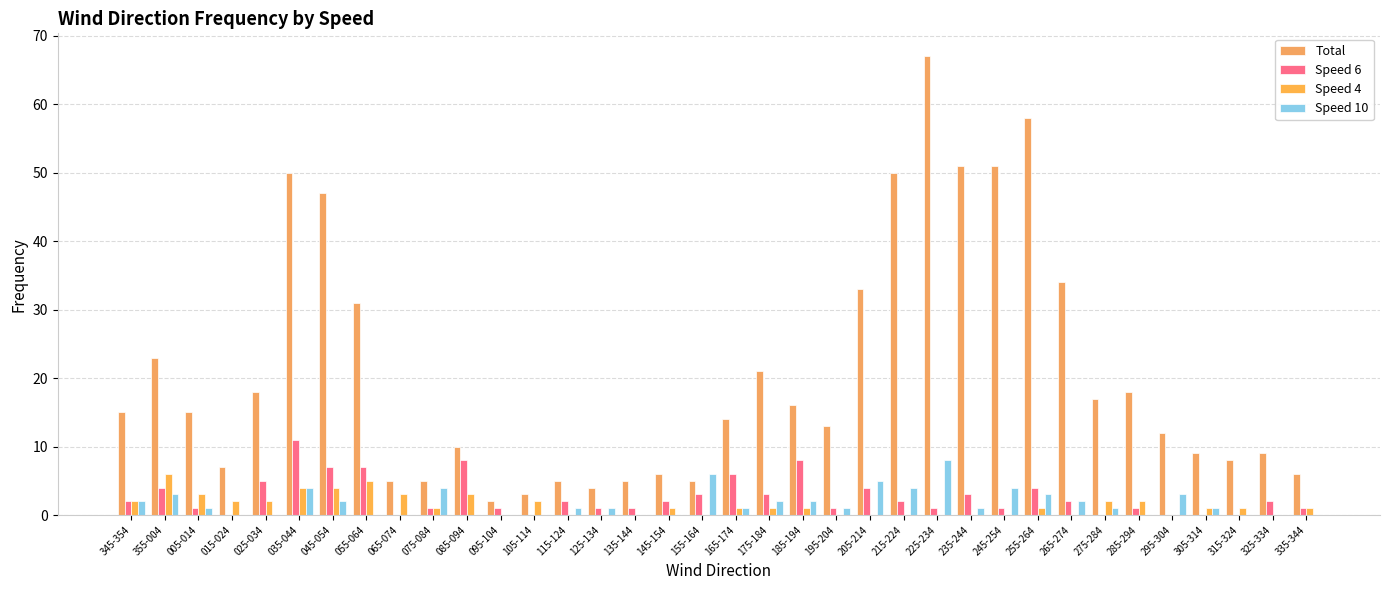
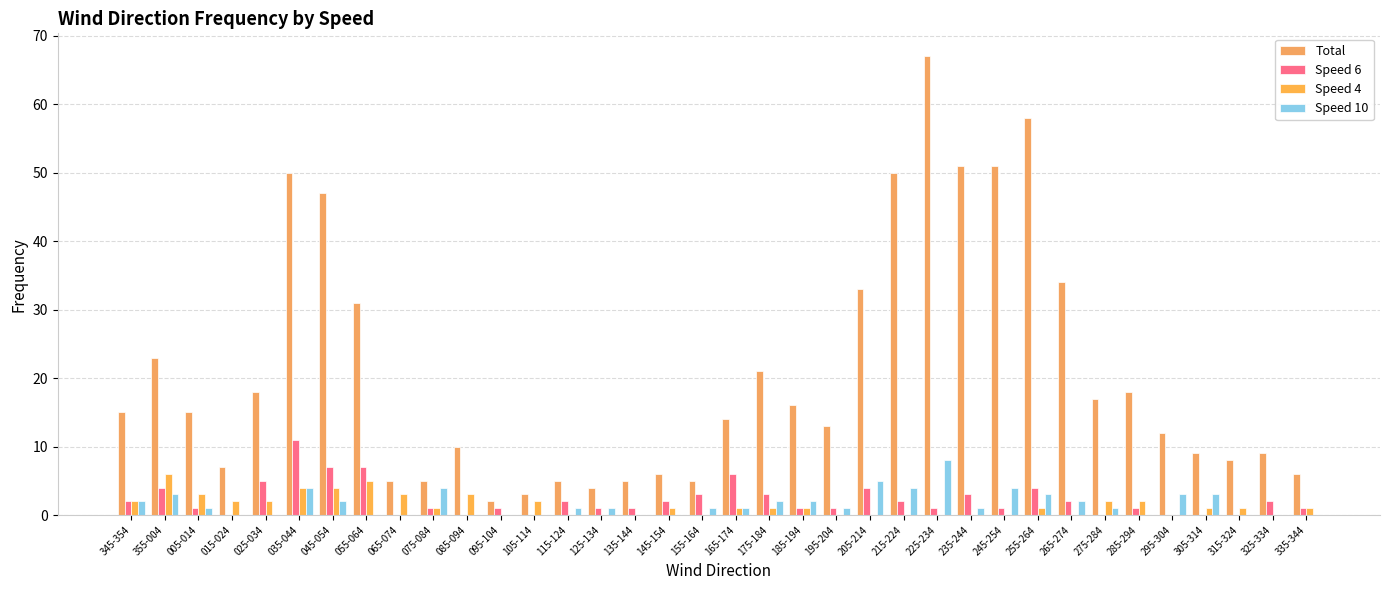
  {
    "Speed 6": {
      "345-354": 2,
      "355-004": 4,
      "005-014": 1,
      "015-024": 0,
      "025-034": 5,
      "035-044": 11,
      "045-054": 7,
      "055-064": 7,
      "065-074": 0,
      "075-084": 1,
-     "085-094": 8,
+     "085-094": 0,
      "095-104": 1,
      "105-114": 0,
      "115-124": 2,
      "125-134": 1,
      "135-144": 1,
      "145-154": 2,
      "155-164": 3,
      "165-174": 6,
      "175-184": 3,
-     "185-194": 8,
+     "185-194": 1,
      "195-204": 1,
      "205-214": 4,
      "215-224": 2,
      "225-234": 1,
      "235-244": 3,
      "245-254": 1,
      "255-264": 4,
      "265-274": 2,
      "275-284": 0,
      "285-294": 1,
      "295-304": 0,
      "305-314": 0,
      "315-324": 0,
      "325-334": 2,
      "335-344": 1
    },
    "Speed 10": {
      "345-354": 2,
      "355-004": 3,
      "005-014": 1,
      "015-024": 0,
      "025-034": 0,
      "035-044": 4,
      "045-054": 2,
      "055-064": 0,
      "065-074": 0,
      "075-084": 4,
      "085-094": 0,
      "095-104": 0,
      "105-114": 0,
      "115-124": 1,
      "125-134": 1,
      "135-144": 0,
      "145-154": 0,
-     "155-164": 6,
+     "155-164": 1,
      "165-174": 1,
      "175-184": 2,
      "185-194": 2,
      "195-204": 1,
      "205-214": 5,
      "215-224": 4,
      "225-234": 8,
      "235-244": 1,
      "245-254": 4,
      "255-264": 3,
      "265-274": 2,
      "275-284": 1,
      "285-294": 0,
      "295-304": 3,
-     "305-314": 1,
+     "305-314": 3,
      "315-324": 0,
      "325-334": 0,
      "335-344": 0
    }
  }
